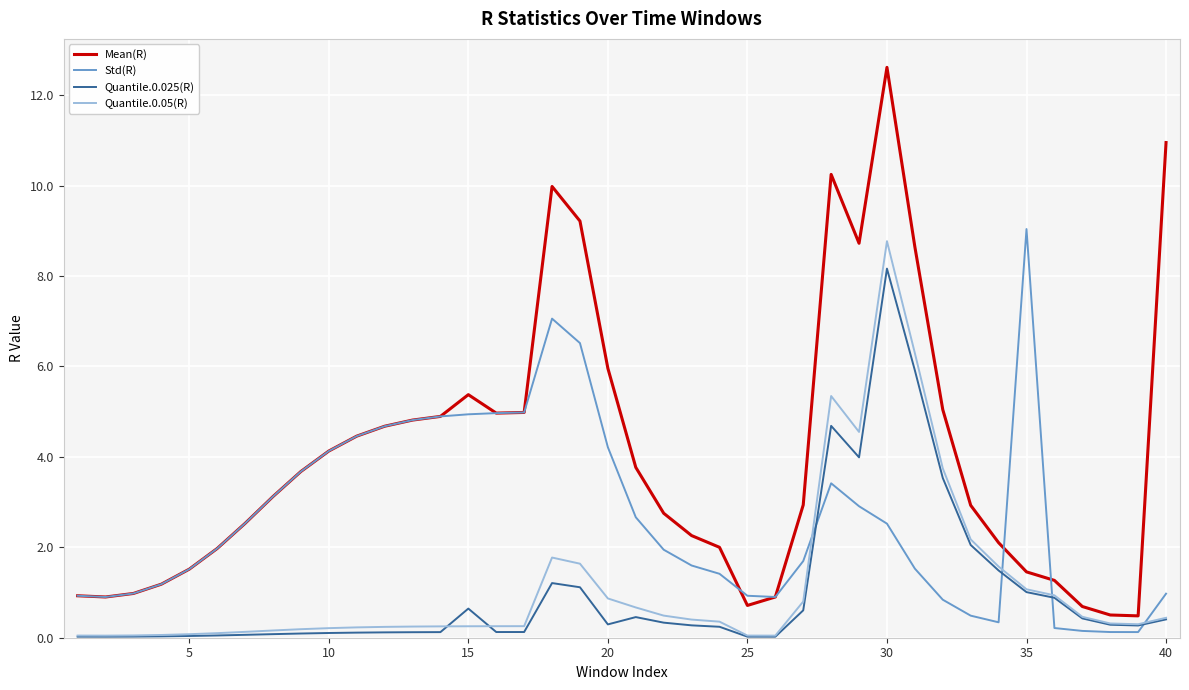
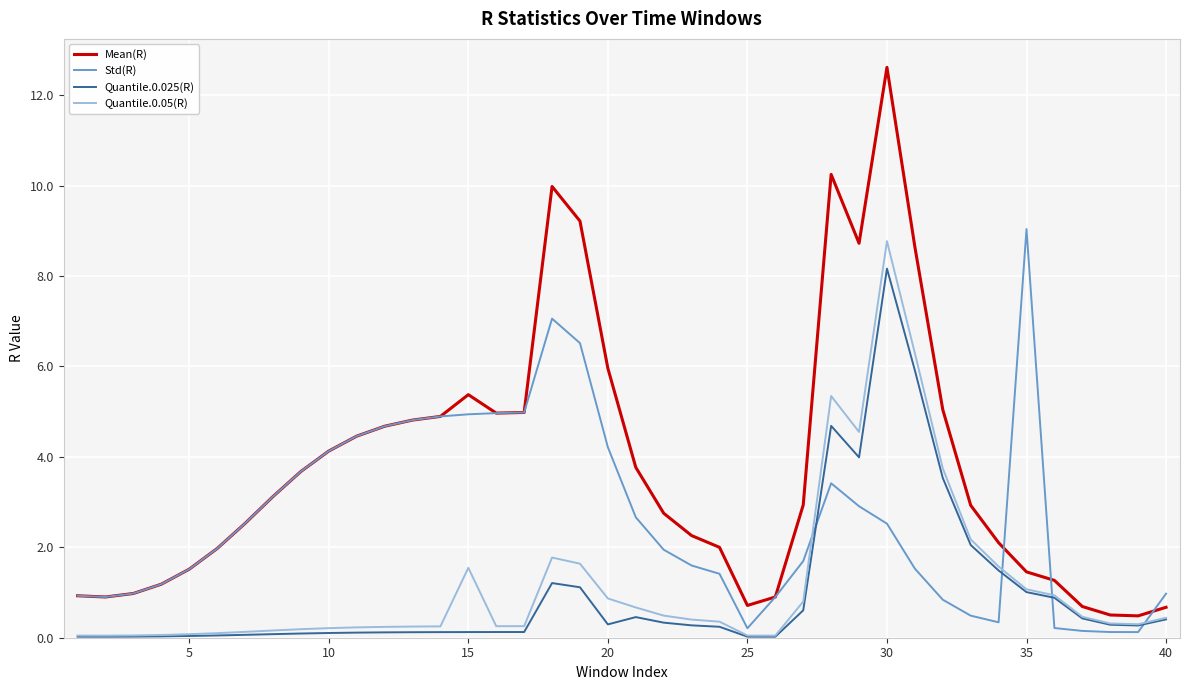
  {
    "Mean(R)": {
      "15": 5.4,
      "20": 6.0,
      "25": 0.7,
      "30": 12.6,
      "35": 1.5,
-     "40": 11.0
+     "40": 0.7
    },
    "Std(R)": {
      "15": 4.9,
      "20": 4.2,
-     "25": 0.9,
+     "25": 0.2,
      "30": 2.5,
      "35": 9.0,
      "40": 1.0
    },
    "Quantile.0.025(R)": {
      "10": 0.1,
-     "15": 0.6,
+     "15": 0.1,
      "20": 0.3,
      "30": 8.2,
      "35": 1.0
    },
    "Quantile.0.05(R)": {
      "10": 0.2,
-     "15": 0.3,
+     "15": 1.5,
      "20": 0.9,
      "30": 8.8,
      "35": 1.1
    }
  }
